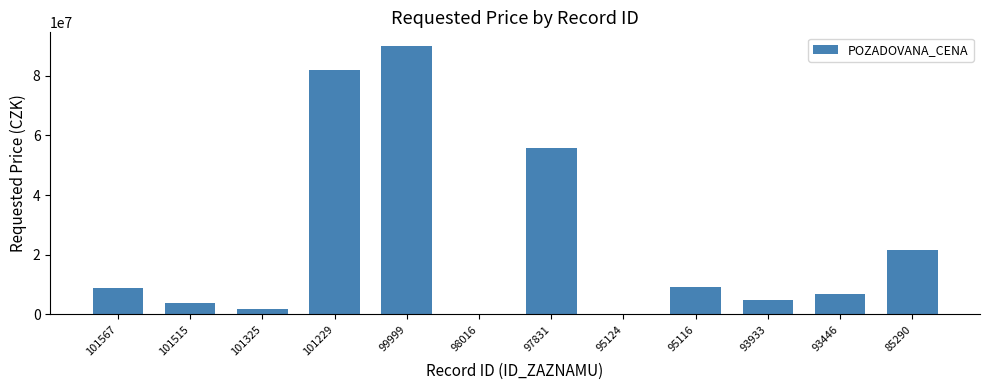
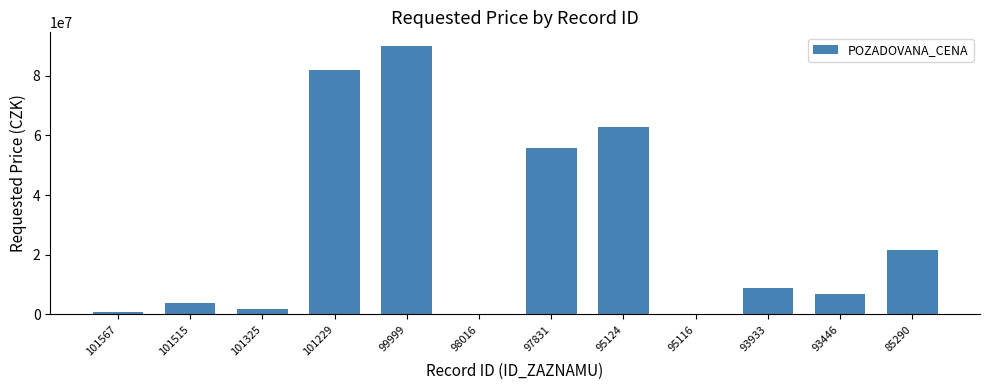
  {
-   "101567": 9000000,
+   "101567": 1000000,
    "101515": 4000000,
    "101325": 2000000,
    "101229": 82000000,
    "99999": 90000000,
    "97831": 56000000,
-   "95124": 0,
-   "95116": 9000000,
-   "93933": 5000000,
+   "95124": 63000000,
+   "95116": 0,
+   "93933": 9000000,
    "93446": 7000000,
    "85290": 22000000
  }
